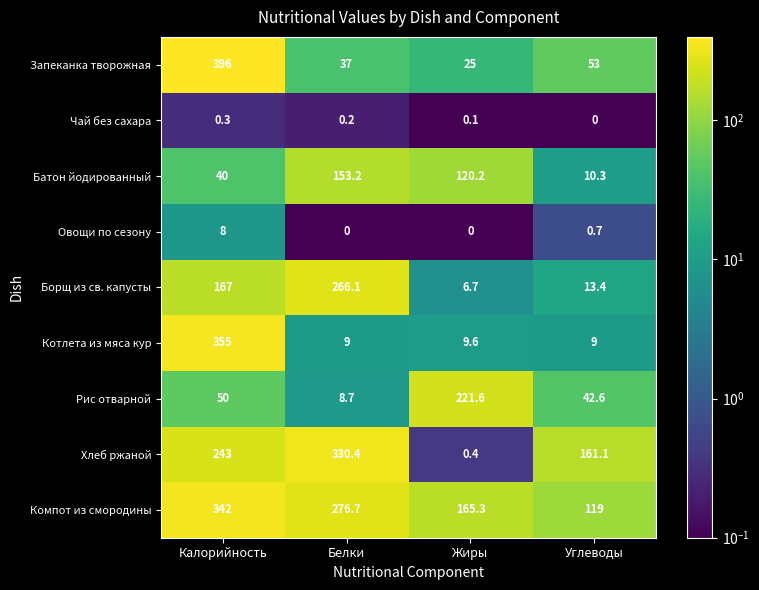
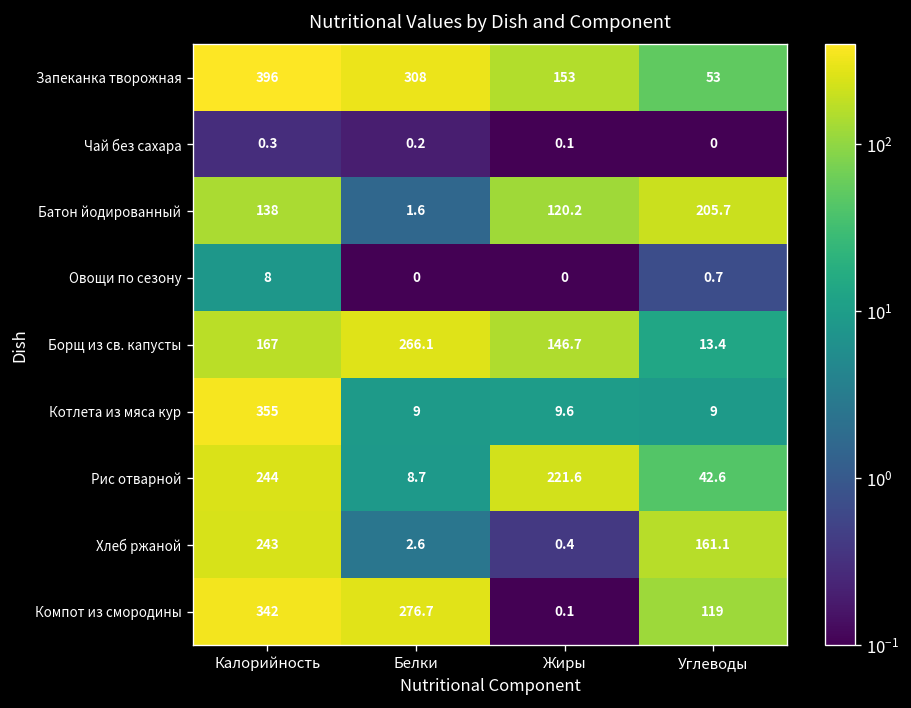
  {
    "Запеканка творожная": {
      "Калорийность": 396,
-     "Белки": 37,
-     "Жиры": 25,
+     "Белки": 308,
+     "Жиры": 153,
      "Углеводы": 53
    },
    "Чай без сахара": {
      "Калорийность": 0.3,
      "Белки": 0.2,
      "Жиры": 0.1,
      "Углеводы": 0
    },
    "Батон йодированный": {
-     "Калорийность": 40,
-     "Белки": 153.2,
+     "Калорийность": 138,
+     "Белки": 1.6,
      "Жиры": 120.2,
-     "Углеводы": 10.3
+     "Углеводы": 205.7
    },
    "Овощи по сезону": {
      "Калорийность": 8,
      "Белки": 0,
      "Жиры": 0,
      "Углеводы": 0.7
    },
    "Борщ из св. капусты": {
      "Калорийность": 167,
      "Белки": 266.1,
-     "Жиры": 6.7,
+     "Жиры": 146.7,
      "Углеводы": 13.4
    },
    "Котлета из мяса кур": {
      "Калорийность": 355,
      "Белки": 9,
      "Жиры": 9.6,
      "Углеводы": 9
    },
    "Рис отварной": {
-     "Калорийность": 50,
+     "Калорийность": 244,
      "Белки": 8.7,
      "Жиры": 221.6,
      "Углеводы": 42.6
    },
    "Хлеб ржаной": {
      "Калорийность": 243,
-     "Белки": 330.4,
+     "Белки": 2.6,
      "Жиры": 0.4,
      "Углеводы": 161.1
    },
    "Компот из смородины": {
      "Калорийность": 342,
      "Белки": 276.7,
-     "Жиры": 165.3,
+     "Жиры": 0.1,
      "Углеводы": 119
    }
  }
